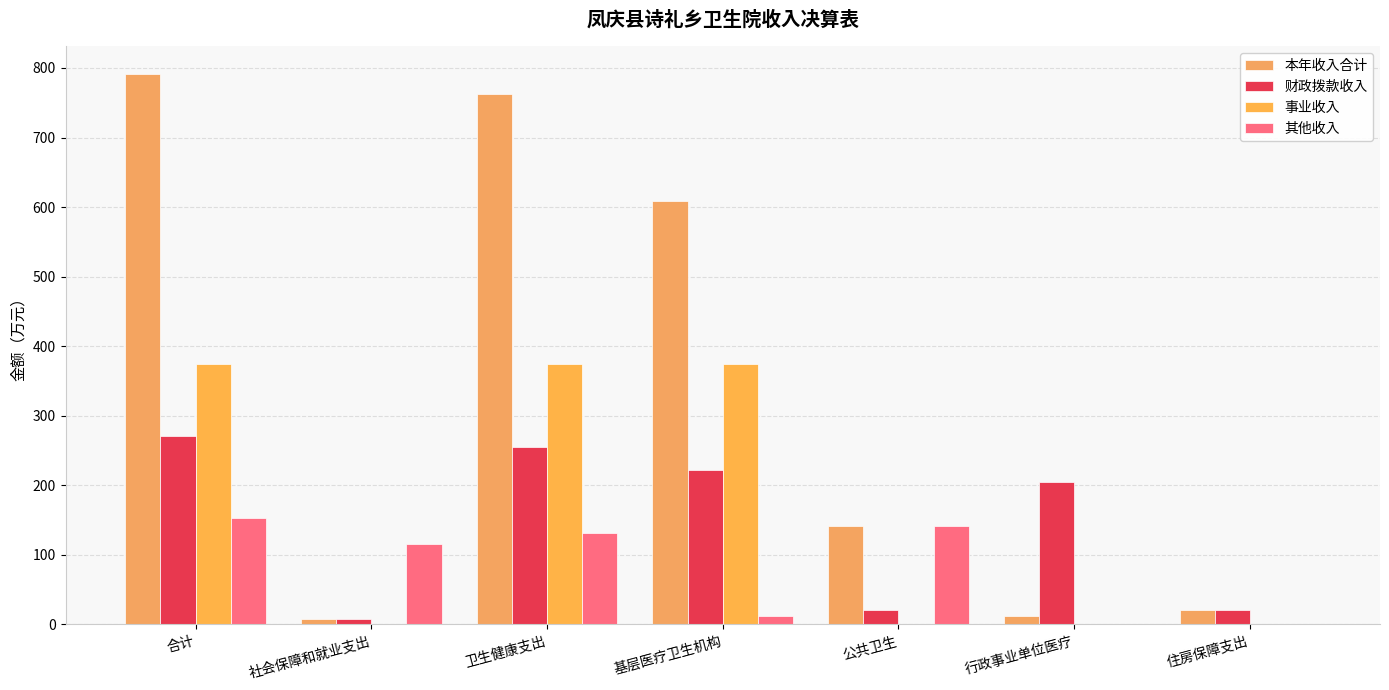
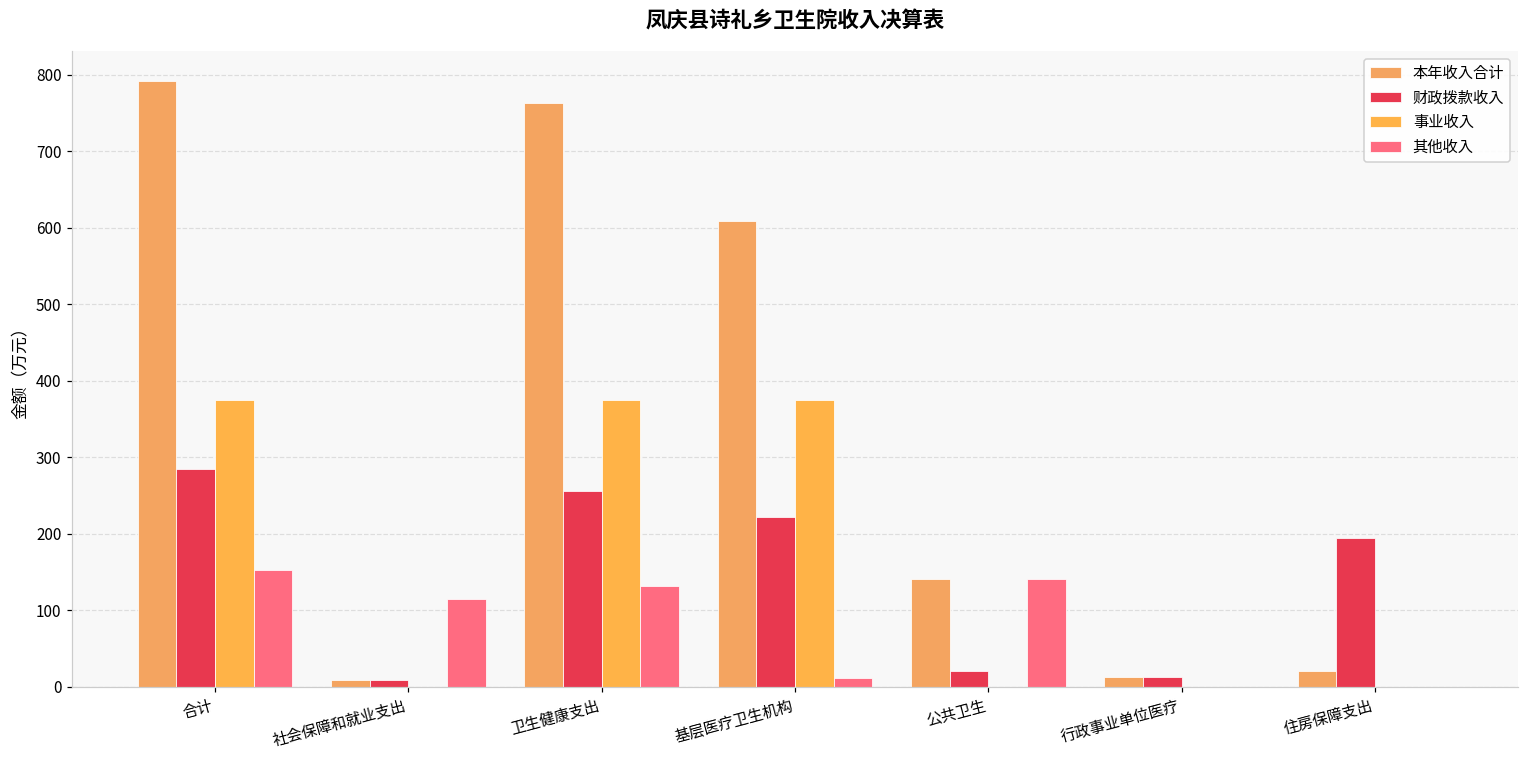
  {
    "财政拨款收入": {
-     "合计": 270,
+     "合计": 280,
      "社会保障和就业支出": 10,
      "卫生健康支出": 260,
      "基层医疗卫生机构": 220,
      "公共卫生": 20,
-     "行政事业单位医疗": 200,
-     "住房保障支出": 20
+     "行政事业单位医疗": 10,
+     "住房保障支出": 190
    },
    "其他收入": {
      "合计": 150,
      "社会保障和就业支出": 120,
      "卫生健康支出": 130,
      "基层医疗卫生机构": 10,
      "公共卫生": 140,
      "行政事业单位医疗": 0,
      "住房保障支出": 0
    }
  }
